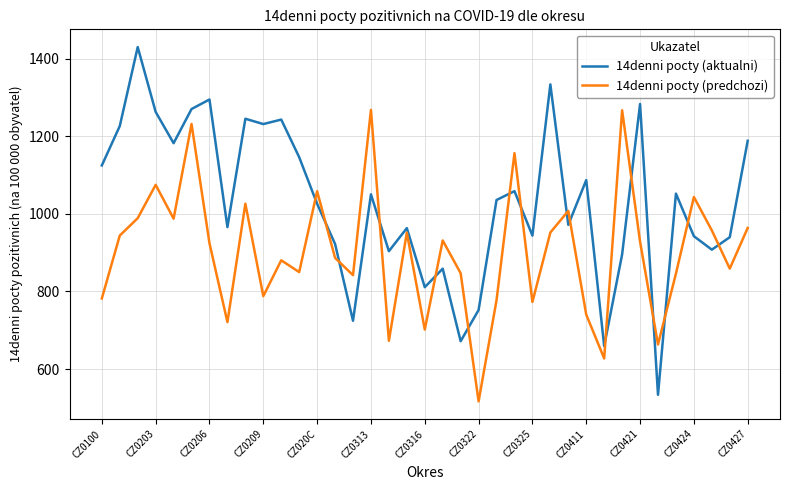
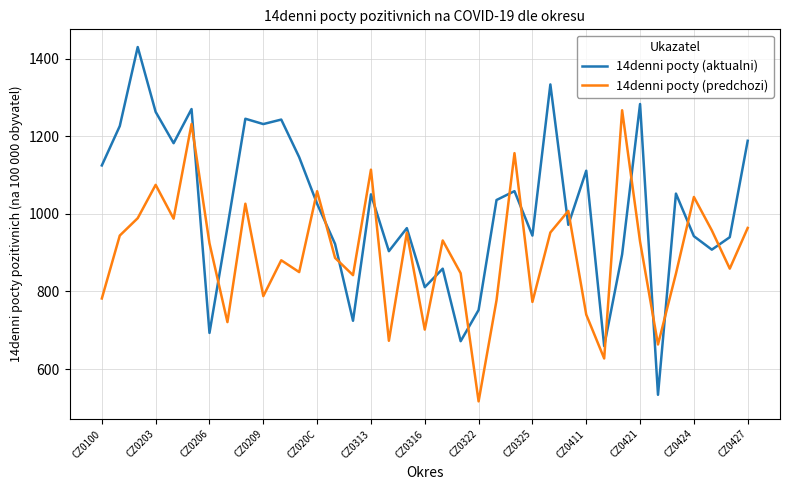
  {
    "14denni pocty (aktualni)": {
      "CZ0100": 1120,
      "CZ0203": 1260,
-     "CZ0206": 1290,
+     "CZ0206": 690,
      "CZ0209": 1230,
      "CZ020C": 1030,
      "CZ0313": 1050,
      "CZ0316": 810,
      "CZ0322": 750,
      "CZ0325": 940,
-     "CZ0411": 1090,
+     "CZ0411": 1110,
      "CZ0421": 1280,
      "CZ0424": 940,
      "CZ0427": 1190
    },
    "14denni pocty (predchozi)": {
      "CZ0100": 780,
      "CZ0203": 1070,
      "CZ0206": 920,
      "CZ0209": 790,
      "CZ020C": 1060,
-     "CZ0313": 1270,
+     "CZ0313": 1110,
      "CZ0316": 700,
      "CZ0322": 520,
      "CZ0325": 770,
      "CZ0411": 740,
      "CZ0421": 930,
      "CZ0424": 1040,
      "CZ0427": 960
    }
  }
